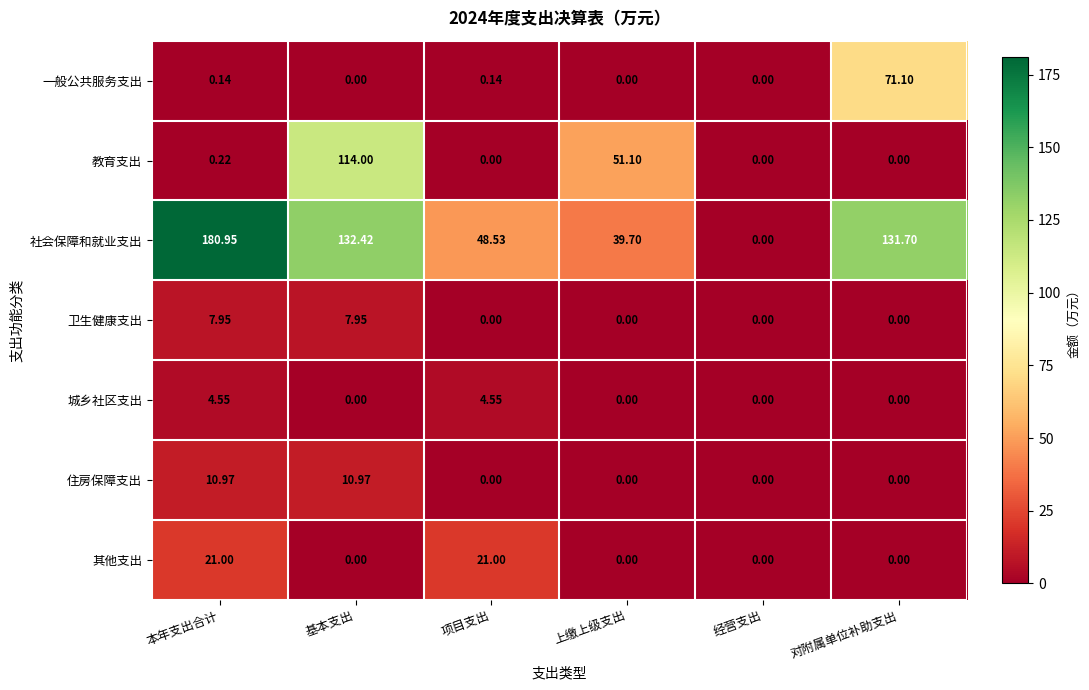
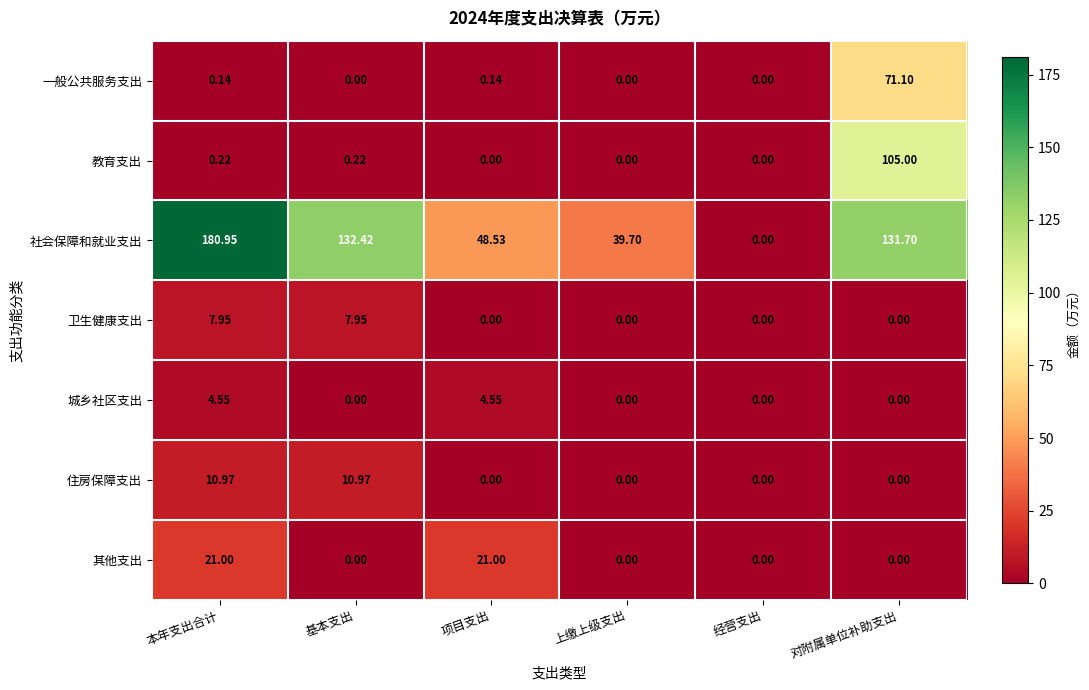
  {
    "一般公共服务支出": {
      "本年支出合计": 0.14,
      "基本支出": 0.00,
      "项目支出": 0.14,
      "上缴上级支出": 0.00,
      "经营支出": 0.00,
      "对附属单位补助支出": 71.10
    },
    "教育支出": {
      "本年支出合计": 0.22,
-     "基本支出": 114.00,
+     "基本支出": 0.22,
      "项目支出": 0.00,
-     "上缴上级支出": 51.10,
+     "上缴上级支出": 0.00,
      "经营支出": 0.00,
-     "对附属单位补助支出": 0.00
+     "对附属单位补助支出": 105.00
    },
    "社会保障和就业支出": {
      "本年支出合计": 180.95,
      "基本支出": 132.42,
      "项目支出": 48.53,
      "上缴上级支出": 39.70,
      "经营支出": 0.00,
      "对附属单位补助支出": 131.70
    },
    "卫生健康支出": {
      "本年支出合计": 7.95,
      "基本支出": 7.95,
      "项目支出": 0.00,
      "上缴上级支出": 0.00,
      "经营支出": 0.00,
      "对附属单位补助支出": 0.00
    },
    "城乡社区支出": {
      "本年支出合计": 4.55,
      "基本支出": 0.00,
      "项目支出": 4.55,
      "上缴上级支出": 0.00,
      "经营支出": 0.00,
      "对附属单位补助支出": 0.00
    },
    "住房保障支出": {
      "本年支出合计": 10.97,
      "基本支出": 10.97,
      "项目支出": 0.00,
      "上缴上级支出": 0.00,
      "经营支出": 0.00,
      "对附属单位补助支出": 0.00
    },
    "其他支出": {
      "本年支出合计": 21.00,
      "基本支出": 0.00,
      "项目支出": 21.00,
      "上缴上级支出": 0.00,
      "经营支出": 0.00,
      "对附属单位补助支出": 0.00
    }
  }
